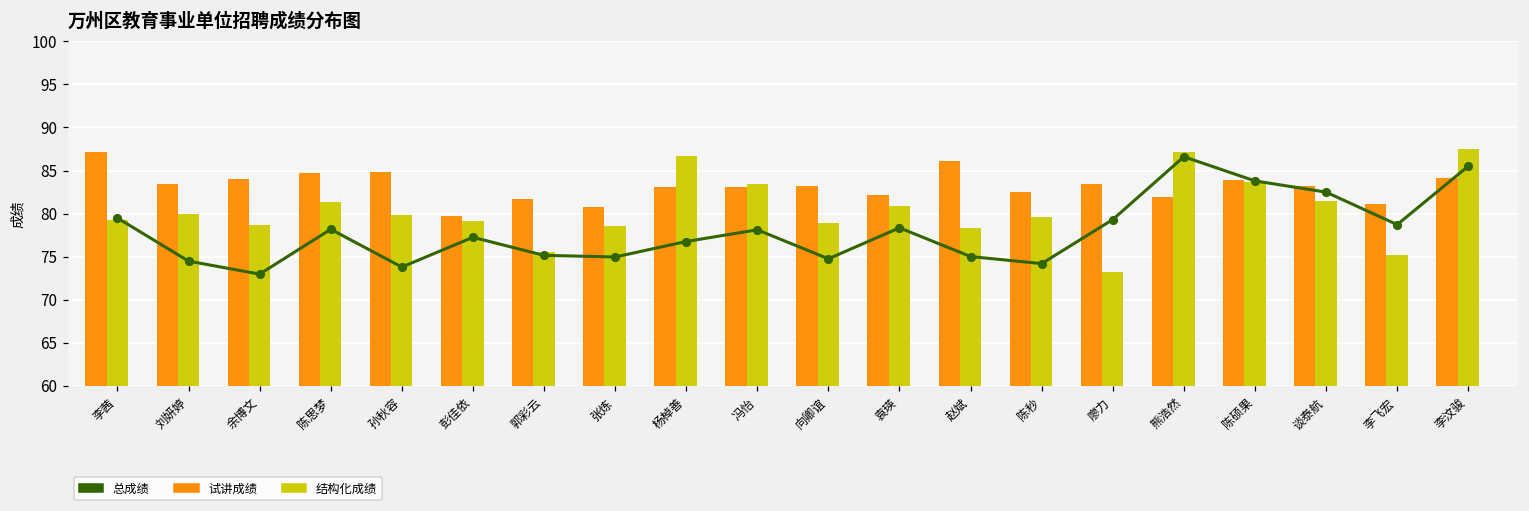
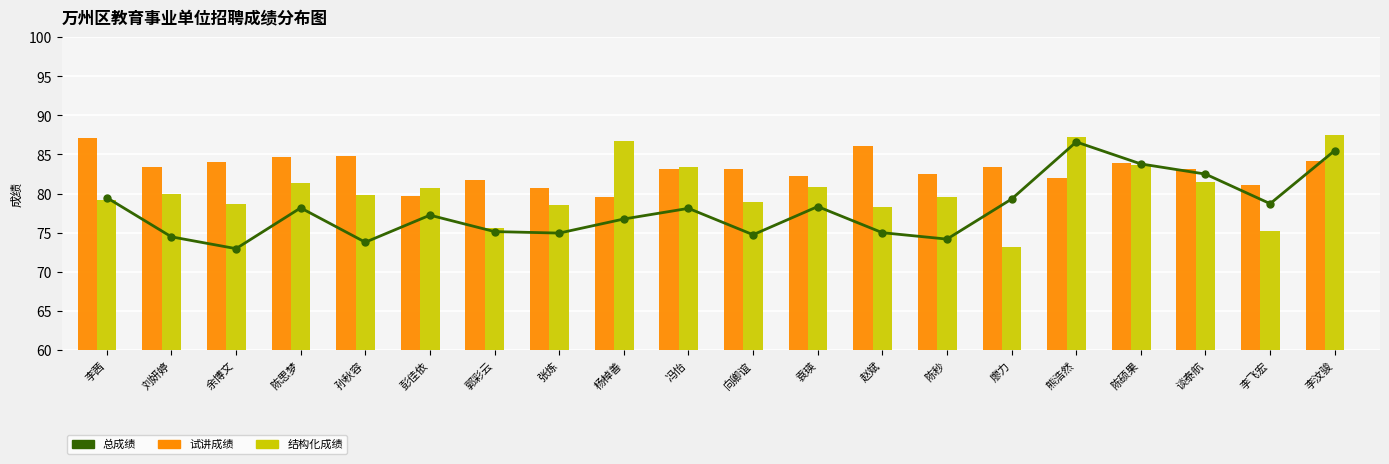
  {
    "试讲成绩": {
      "李茜": 87,
      "刘妍婷": 83,
      "余博文": 84,
      "陈思梦": 85,
      "孙秋容": 85,
      "彭佳依": 80,
      "郭彩云": 82,
      "张炼": 81,
-     "杨棹善": 83,
+     "杨棹善": 80,
      "冯怡": 83,
      "向卿谊": 83,
      "袁瑛": 82,
      "赵斌": 86,
      "陈秒": 83,
      "廖力": 83,
      "熊浩然": 82,
      "陈硕果": 84,
      "谈泰航": 83,
      "李飞宏": 81,
      "李汶骏": 84
    },
    "总成绩": {
      "李茜": 79,
      "刘妍婷": 74,
      "余博文": 73,
      "陈思梦": 78,
      "孙秋容": 74,
      "彭佳依": 77,
      "郭彩云": 75,
      "张炼": 75,
      "杨棹善": 77,
      "冯怡": 78,
      "向卿谊": 75,
      "袁瑛": 78,
      "赵斌": 75,
      "陈秒": 74,
      "廖力": 79,
      "熊浩然": 87,
      "陈硕果": 84,
      "谈泰航": 82,
      "李飞宏": 79,
      "李汶骏": 86
    },
    "结构化成绩": {
      "李茜": 79,
      "刘妍婷": 80,
      "余博文": 79,
      "陈思梦": 81,
      "孙秋容": 80,
-     "彭佳依": 79,
+     "彭佳依": 81,
      "郭彩云": 76,
      "张炼": 79,
      "杨棹善": 87,
      "冯怡": 83,
      "向卿谊": 79,
      "袁瑛": 81,
      "赵斌": 78,
      "陈秒": 80,
      "廖力": 73,
      "熊浩然": 87,
      "陈硕果": 84,
      "谈泰航": 81,
      "李飞宏": 75,
      "李汶骏": 88
    }
  }
